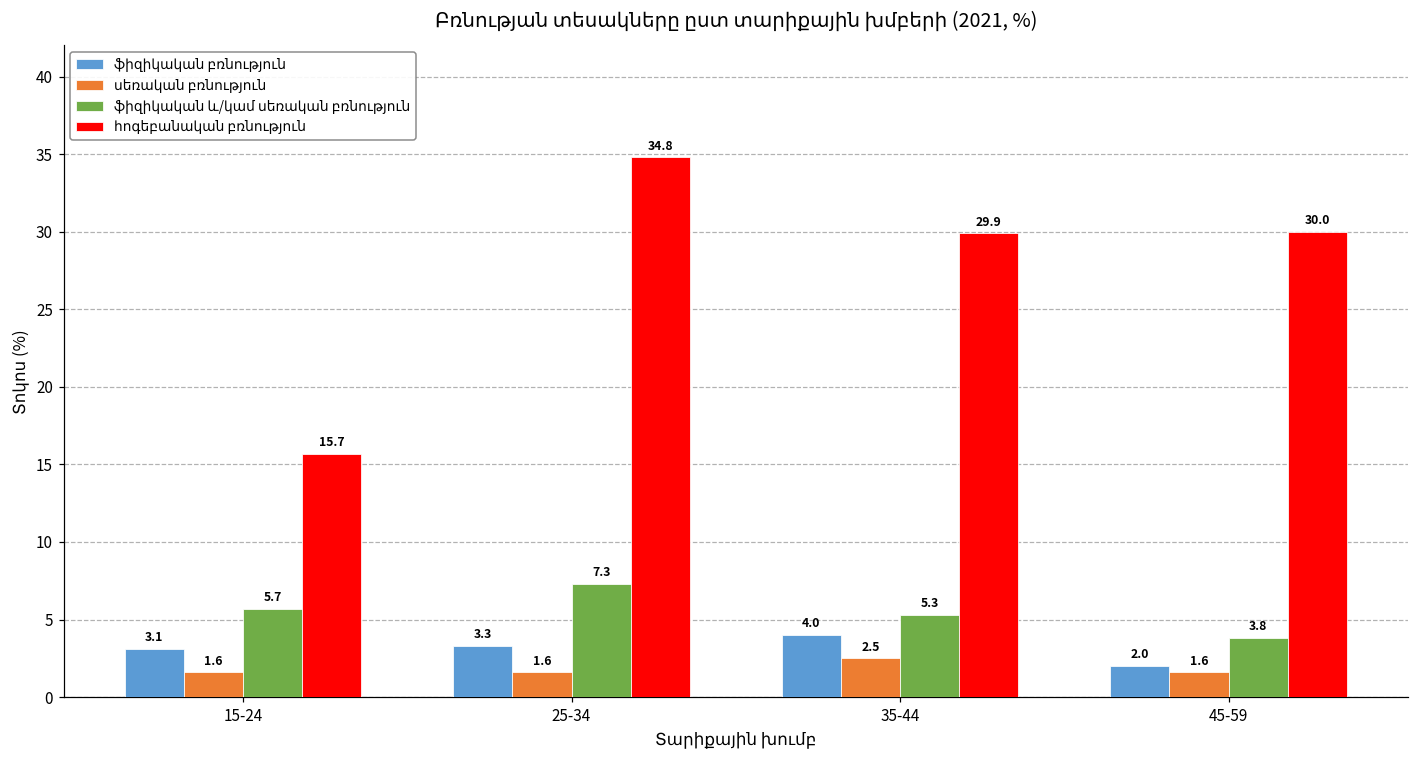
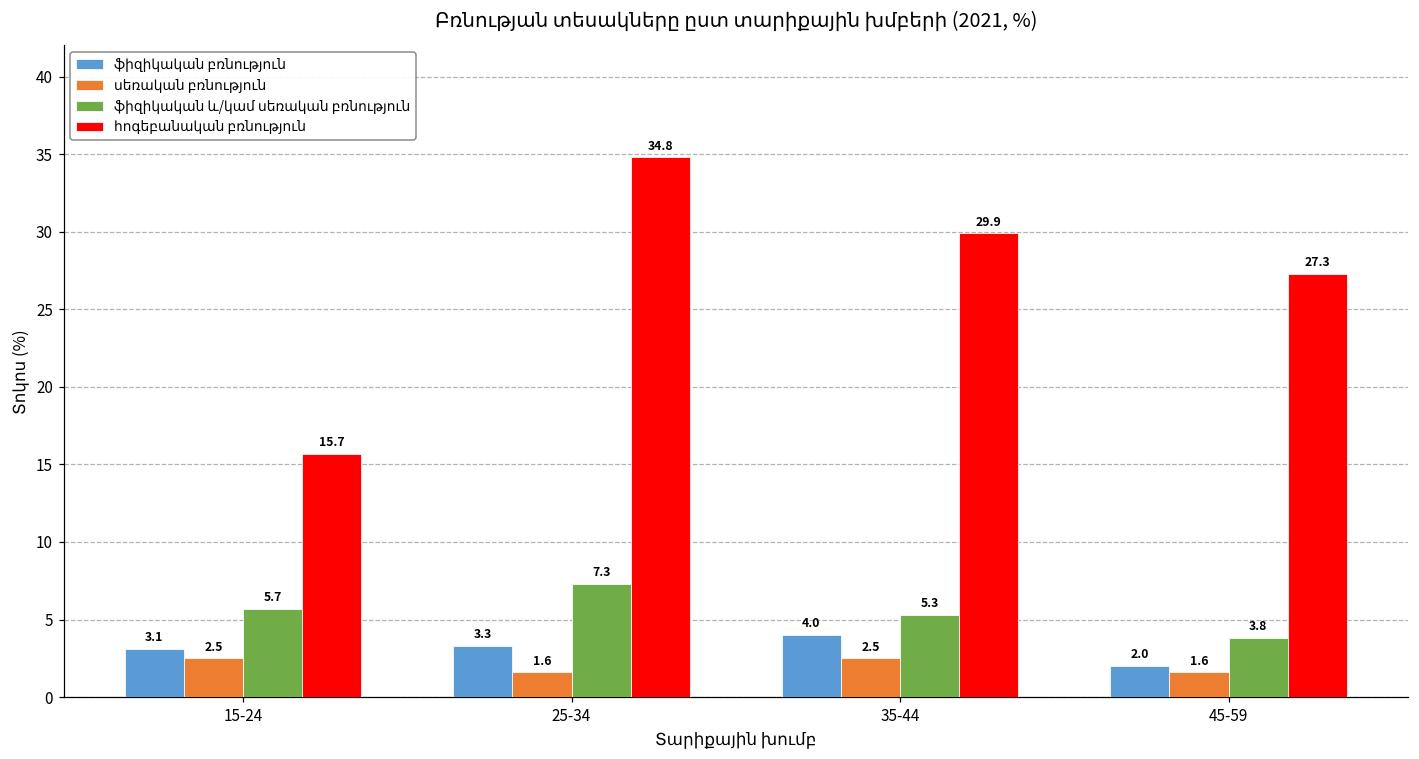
  {
    "ֆիզիկական բռնություն": {
      "15-24": 3.1,
      "25-34": 3.3,
      "35-44": 4.0,
      "45-59": 2.0
    },
    "սեռական բռնություն": {
-     "15-24": 1.6,
+     "15-24": 2.5,
      "25-34": 1.6,
      "35-44": 2.5,
      "45-59": 1.6
    },
    "ֆիզիկական և/կամ սեռական բռնություն": {
      "15-24": 5.7,
      "25-34": 7.3,
      "35-44": 5.3,
      "45-59": 3.8
    },
    "հոգեբանական բռնություն": {
      "15-24": 15.7,
      "25-34": 34.8,
      "35-44": 29.9,
-     "45-59": 30.0
+     "45-59": 27.3
    }
  }
